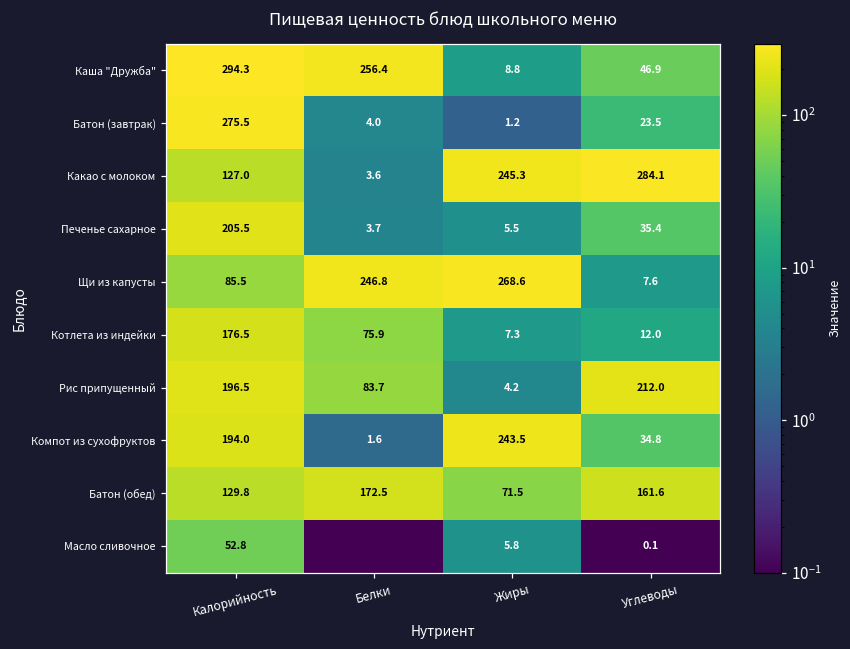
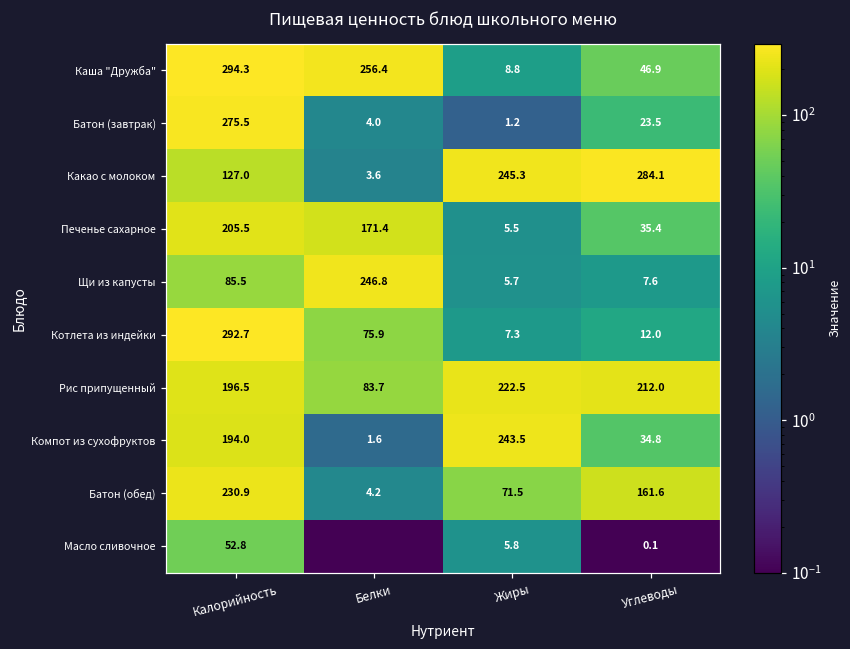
  {
    "Каша \"Дружба\"": {
      "Калорийность": 294.3,
      "Белки": 256.4,
      "Жиры": 8.8,
      "Углеводы": 46.9
    },
    "Батон (завтрак)": {
      "Калорийность": 275.5,
      "Белки": 4.0,
      "Жиры": 1.2,
      "Углеводы": 23.5
    },
    "Какао с молоком": {
      "Калорийность": 127.0,
      "Белки": 3.6,
      "Жиры": 245.3,
      "Углеводы": 284.1
    },
    "Печенье сахарное": {
      "Калорийность": 205.5,
-     "Белки": 3.7,
+     "Белки": 171.4,
      "Жиры": 5.5,
      "Углеводы": 35.4
    },
    "Щи из капусты": {
      "Калорийность": 85.5,
      "Белки": 246.8,
-     "Жиры": 268.6,
+     "Жиры": 5.7,
      "Углеводы": 7.6
    },
    "Котлета из индейки": {
-     "Калорийность": 176.5,
+     "Калорийность": 292.7,
      "Белки": 75.9,
      "Жиры": 7.3,
      "Углеводы": 12.0
    },
    "Рис припущенный": {
      "Калорийность": 196.5,
      "Белки": 83.7,
-     "Жиры": 4.2,
+     "Жиры": 222.5,
      "Углеводы": 212.0
    },
    "Компот из сухофруктов": {
      "Калорийность": 194.0,
      "Белки": 1.6,
      "Жиры": 243.5,
      "Углеводы": 34.8
    },
    "Батон (обед)": {
-     "Калорийность": 129.8,
-     "Белки": 172.5,
+     "Калорийность": 230.9,
+     "Белки": 4.2,
      "Жиры": 71.5,
      "Углеводы": 161.6
    },
    "Масло сливочное": {
      "Калорийность": 52.8,
      "Жиры": 5.8,
      "Углеводы": 0.1
    }
  }
